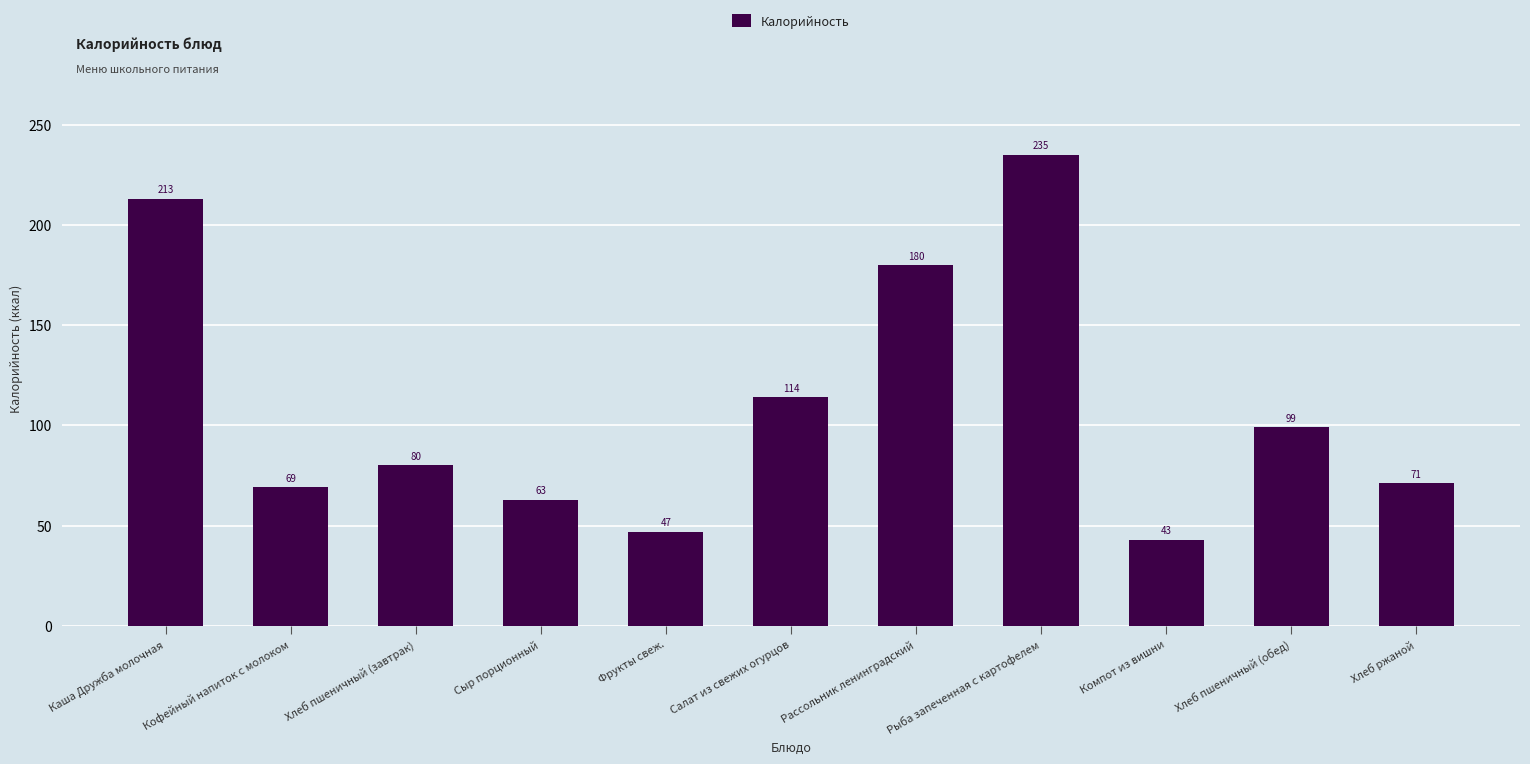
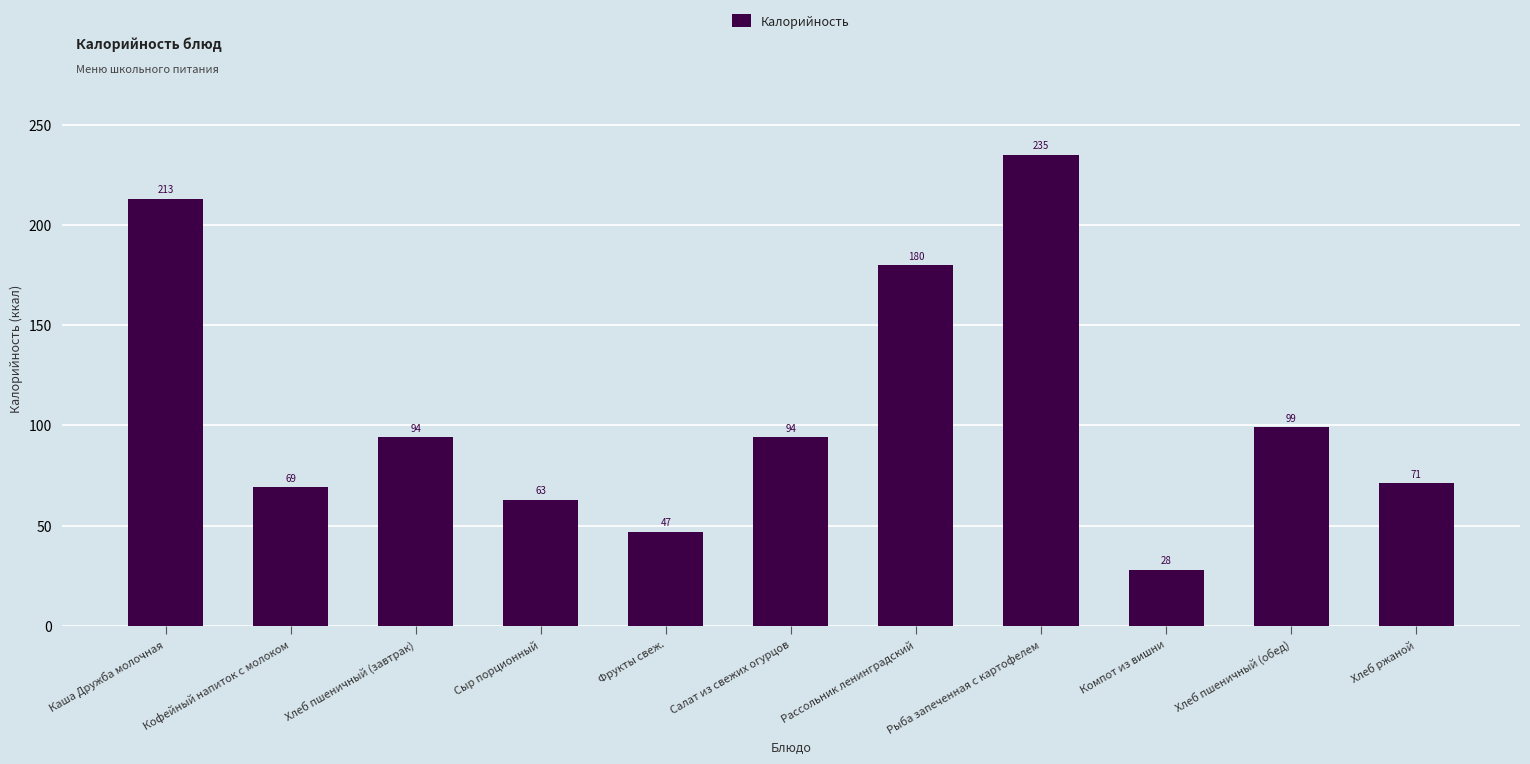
  {
    "Каша Дружба молочная": 213,
    "Кофейный напиток с молоком": 69,
-   "Хлеб пшеничный (завтрак)": 80,
+   "Хлеб пшеничный (завтрак)": 94,
    "Сыр порционный": 63,
    "Фрукты свеж.": 47,
-   "Салат из свежих огурцов": 114,
+   "Салат из свежих огурцов": 94,
    "Рассольник ленинградский": 180,
    "Рыба запеченная с картофелем": 235,
-   "Компот из вишни": 43,
+   "Компот из вишни": 28,
    "Хлеб пшеничный (обед)": 99,
    "Хлеб ржаной": 71
  }
